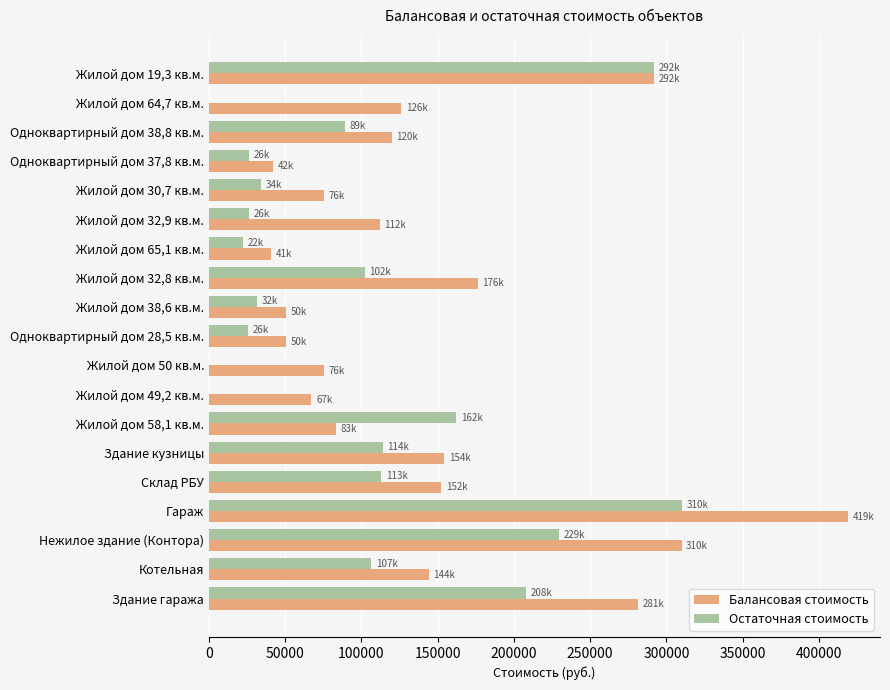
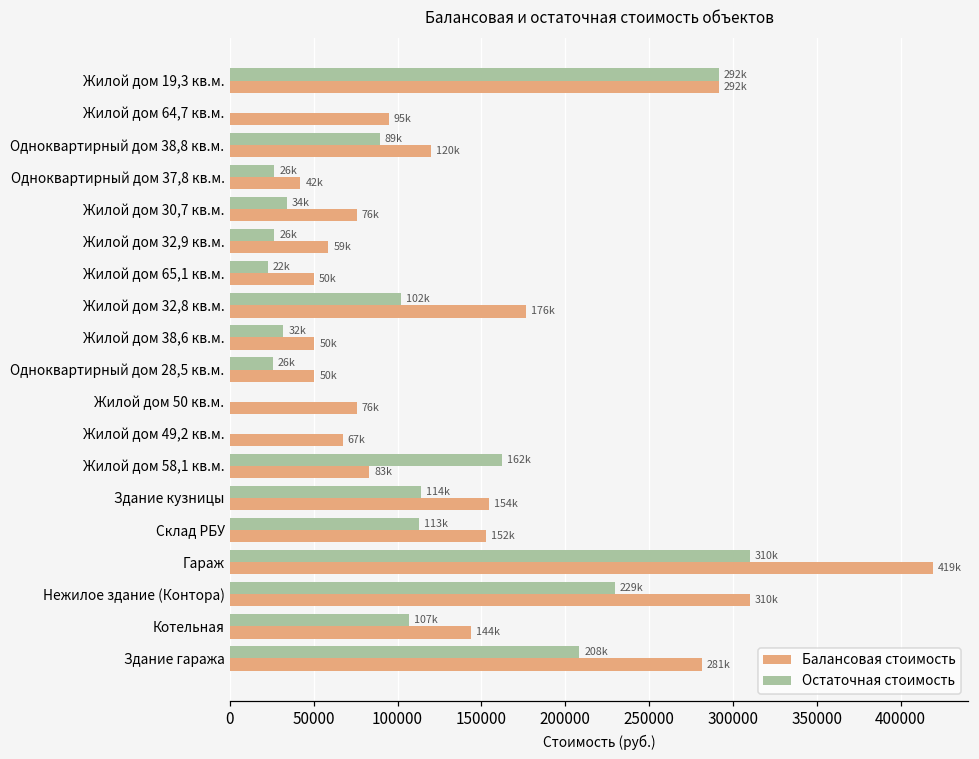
  {
    "Балансовая стоимость": {
      "Жилой дом 19,3 кв.м.": "292k",
-     "Жилой дом 64,7 кв.м.": "126k",
+     "Жилой дом 64,7 кв.м.": "95k",
      "Одноквартирный дом 38,8 кв.м.": "120k",
      "Одноквартирный дом 37,8 кв.м.": "42k",
      "Жилой дом 30,7 кв.м.": "76k",
-     "Жилой дом 32,9 кв.м.": "112k",
-     "Жилой дом 65,1 кв.м.": "41k",
+     "Жилой дом 32,9 кв.м.": "59k",
+     "Жилой дом 65,1 кв.м.": "50k",
      "Жилой дом 32,8 кв.м.": "176k",
      "Жилой дом 38,6 кв.м.": "50k",
      "Одноквартирный дом 28,5 кв.м.": "50k",
      "Жилой дом 50 кв.м.": "76k",
      "Жилой дом 49,2 кв.м.": "67k",
      "Жилой дом 58,1 кв.м.": "83k",
      "Здание кузницы": "154k",
      "Склад РБУ": "152k",
      "Гараж": "419k",
      "Нежилое здание (Контора)": "310k",
      "Котельная": "144k",
      "Здание гаража": "281k"
    },
    "Остаточная стоимость": {
      "Жилой дом 19,3 кв.м.": "292k",
      "Одноквартирный дом 38,8 кв.м.": "89k",
      "Одноквартирный дом 37,8 кв.м.": "26k",
      "Жилой дом 30,7 кв.м.": "34k",
      "Жилой дом 32,9 кв.м.": "26k",
      "Жилой дом 65,1 кв.м.": "22k",
      "Жилой дом 32,8 кв.м.": "102k",
      "Жилой дом 38,6 кв.м.": "32k",
      "Одноквартирный дом 28,5 кв.м.": "26k",
      "Жилой дом 58,1 кв.м.": "162k",
      "Здание кузницы": "114k",
      "Склад РБУ": "113k",
      "Гараж": "310k",
      "Нежилое здание (Контора)": "229k",
      "Котельная": "107k",
      "Здание гаража": "208k"
    }
  }
